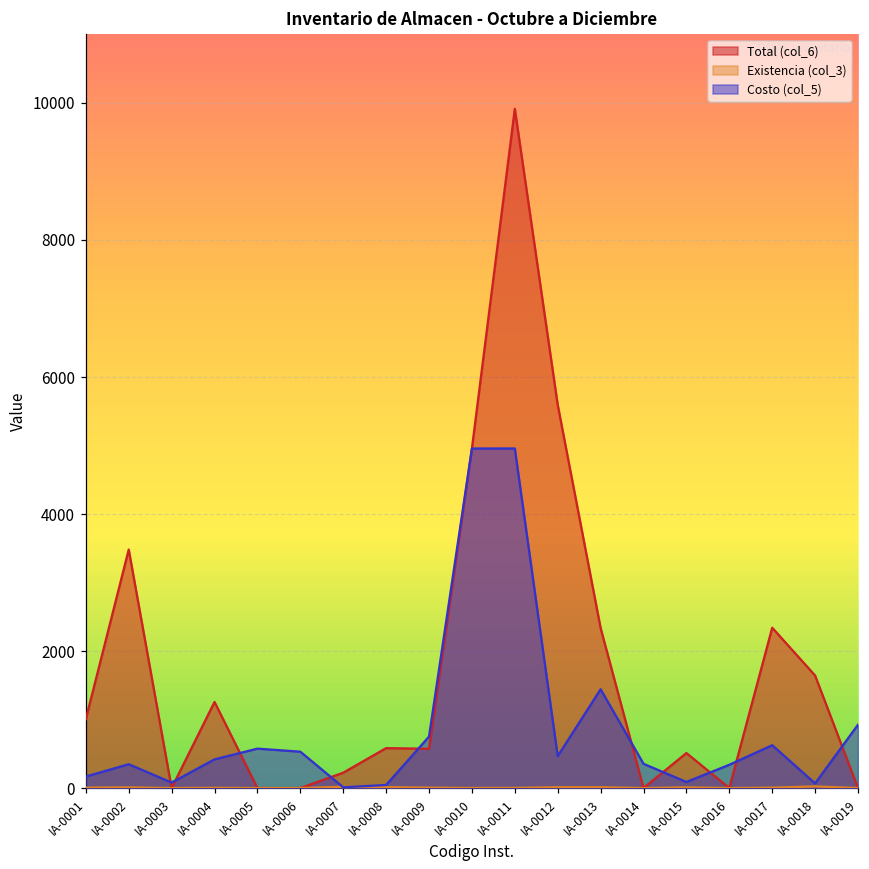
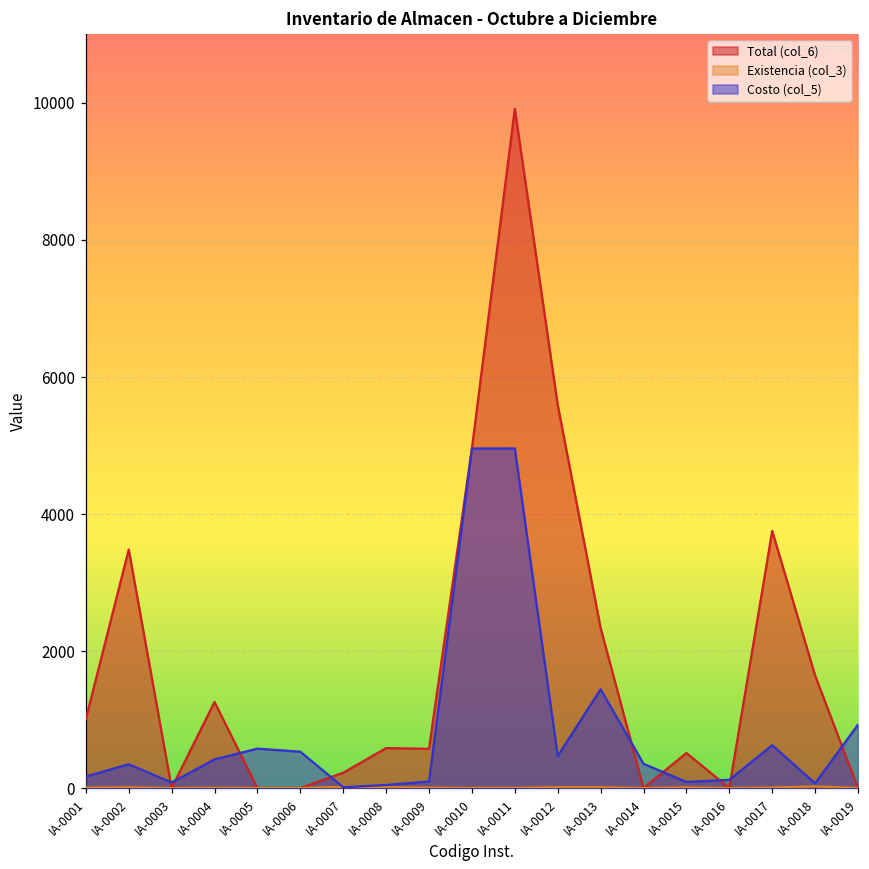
  {
    "Total (col_6)": {
      "IA-0001": 1000,
      "IA-0002": 3500,
      "IA-0004": 1300,
      "IA-0007": 200,
      "IA-0008": 600,
      "IA-0009": 600,
      "IA-0011": 9900,
      "IA-0012": 5600,
      "IA-0013": 2300,
      "IA-0015": 500,
-     "IA-0017": 2300,
+     "IA-0017": 3800,
      "IA-0018": 1600
    },
    "Existencia (col_3)": {
      "IA-0001": 0,
      "IA-0002": 0,
      "IA-0004": 0,
      "IA-0009": 0,
      "IA-0010": 0,
      "IA-0011": 0,
      "IA-0012": 0,
      "IA-0013": 0,
      "IA-0015": 0,
      "IA-0017": 0,
      "IA-0018": 0
    },
    "Costo (col_5)": {
      "IA-0001": 200,
      "IA-0002": 300,
      "IA-0003": 100,
      "IA-0004": 400,
      "IA-0005": 600,
      "IA-0006": 500,
-     "IA-0009": 800,
+     "IA-0009": 100,
      "IA-0011": 5000,
      "IA-0012": 500,
      "IA-0013": 1400,
      "IA-0014": 400,
      "IA-0015": 100,
-     "IA-0016": 300,
+     "IA-0016": 100,
      "IA-0017": 600,
      "IA-0018": 100,
      "IA-0019": 900
    }
  }
